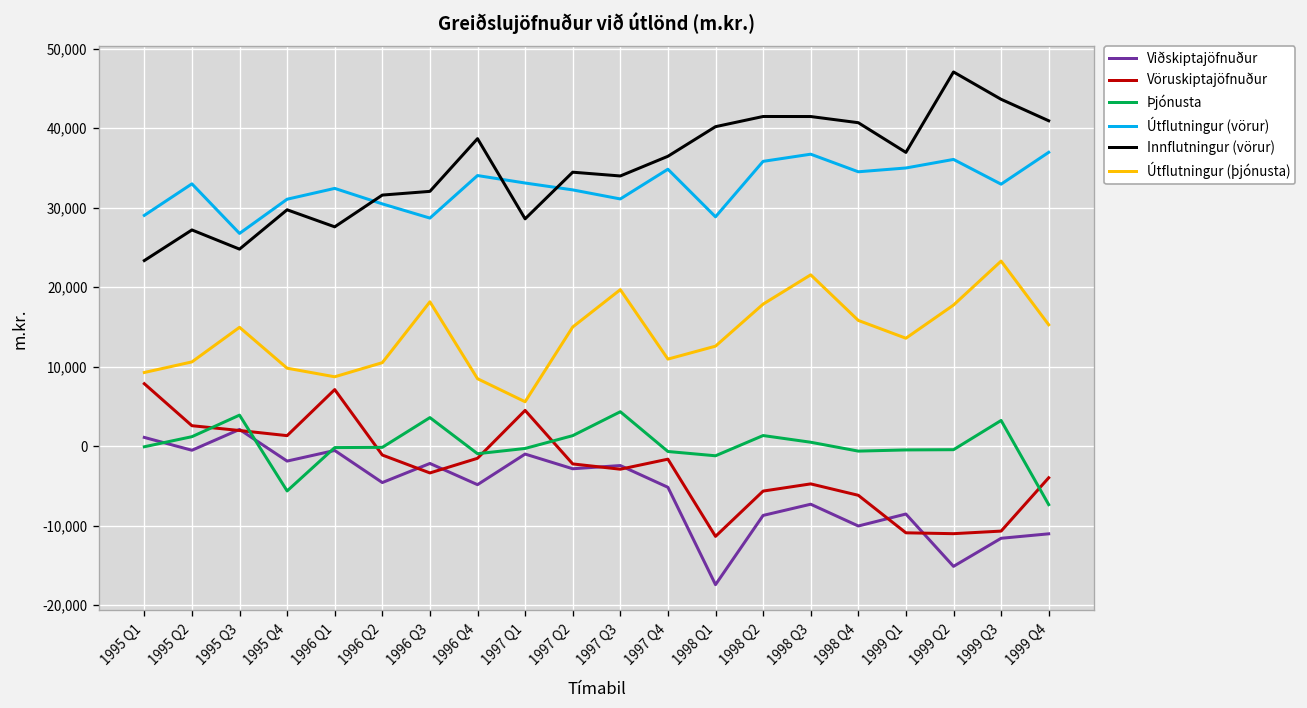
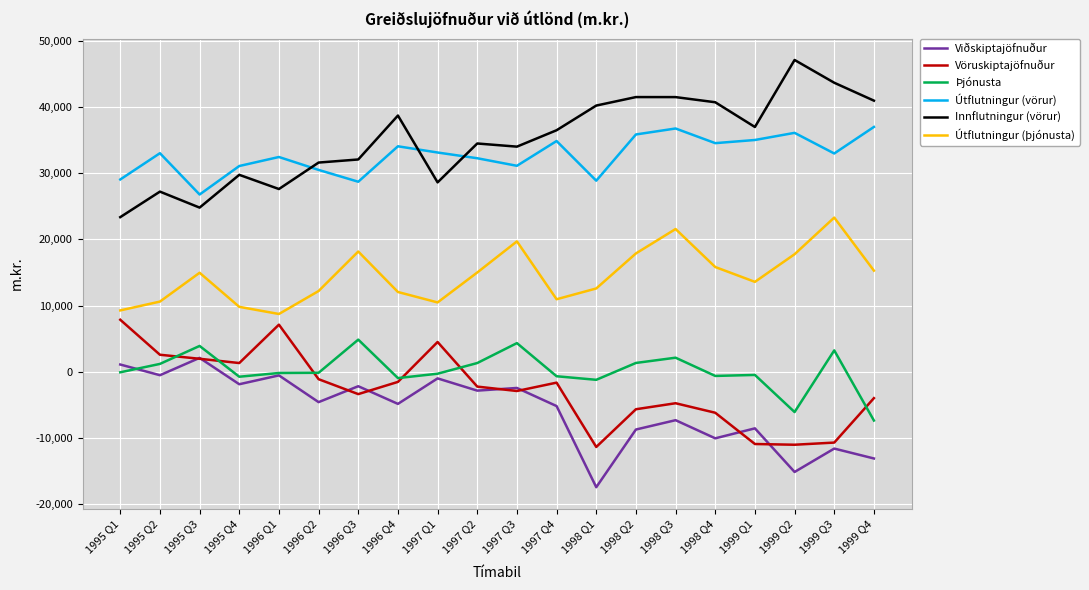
  {
    "Viðskiptajöfnuður": {
      "1995 Q1": "1,000",
      "1995 Q2": "-1,000",
      "1995 Q4": "-2,000",
      "1996 Q2": "-5,000",
      "1996 Q3": "-2,000",
      "1996 Q4": "-5,000",
      "1997 Q1": "-1,000",
      "1997 Q2": "-3,000",
      "1997 Q3": "-2,000",
      "1997 Q4": "-5,000",
      "1998 Q1": "-17,000",
      "1998 Q2": "-9,000",
      "1998 Q3": "-7,000",
      "1998 Q4": "-10,000",
      "1999 Q1": "-9,000",
      "1999 Q2": "-15,000",
      "1999 Q3": "-12,000",
-     "1999 Q4": "-11,000"
+     "1999 Q4": "-13,000"
    },
    "Vöruskiptajöfnuður": {
      "1995 Q1": "8,000",
      "1995 Q2": "3,000",
      "1995 Q4": "1,000",
      "1996 Q1": "7,000",
      "1996 Q2": "-1,000",
      "1996 Q3": "-3,000",
      "1996 Q4": "-2,000",
      "1997 Q1": "5,000",
      "1997 Q2": "-2,000",
      "1997 Q3": "-3,000",
      "1997 Q4": "-2,000",
      "1998 Q1": "-11,000",
      "1998 Q2": "-6,000",
      "1998 Q3": "-5,000",
      "1998 Q4": "-6,000",
      "1999 Q1": "-11,000",
      "1999 Q2": "-11,000",
      "1999 Q3": "-11,000",
      "1999 Q4": "-4,000"
    },
    "Þjónusta": {
      "1995 Q1": "0",
      "1995 Q2": "1,000",
      "1995 Q3": "4,000",
-     "1995 Q4": "-6,000",
+     "1995 Q4": "-1,000",
      "1996 Q2": "0",
-     "1996 Q3": "4,000",
+     "1996 Q3": "5,000",
      "1996 Q4": "-1,000",
      "1997 Q1": "0",
      "1997 Q2": "1,000",
      "1997 Q3": "4,000",
      "1997 Q4": "-1,000",
      "1998 Q1": "-1,000",
      "1998 Q2": "1,000",
-     "1998 Q3": "1,000",
+     "1998 Q3": "2,000",
      "1998 Q4": "-1,000",
      "1999 Q1": "0",
-     "1999 Q2": "0",
+     "1999 Q2": "-6,000",
      "1999 Q3": "3,000",
      "1999 Q4": "-7,000"
    },
    "Útflutningur (vörur)": {
      "1995 Q1": "29,000",
      "1995 Q2": "33,000",
      "1995 Q3": "27,000",
      "1995 Q4": "31,000",
      "1996 Q1": "32,000",
      "1996 Q2": "30,000",
      "1996 Q3": "29,000",
      "1996 Q4": "34,000",
      "1997 Q1": "33,000",
      "1997 Q2": "32,000",
      "1997 Q3": "31,000",
      "1997 Q4": "35,000",
      "1998 Q1": "29,000",
      "1998 Q2": "36,000",
      "1998 Q3": "37,000",
      "1998 Q4": "35,000",
      "1999 Q1": "35,000",
      "1999 Q2": "36,000",
      "1999 Q3": "33,000",
      "1999 Q4": "37,000"
    },
    "Innflutningur (vörur)": {
      "1995 Q1": "23,000",
      "1995 Q2": "27,000",
      "1995 Q3": "25,000",
      "1995 Q4": "30,000",
      "1996 Q1": "28,000",
      "1996 Q2": "32,000",
      "1996 Q3": "32,000",
      "1996 Q4": "39,000",
      "1997 Q1": "29,000",
      "1997 Q2": "34,000",
      "1997 Q3": "34,000",
      "1997 Q4": "36,000",
      "1998 Q1": "40,000",
      "1998 Q2": "41,000",
      "1998 Q3": "41,000",
      "1998 Q4": "41,000",
      "1999 Q1": "37,000",
      "1999 Q2": "47,000",
      "1999 Q3": "44,000",
      "1999 Q4": "41,000"
    },
    "Útflutningur (þjónusta)": {
      "1995 Q1": "9,000",
      "1995 Q2": "11,000",
      "1995 Q3": "15,000",
      "1995 Q4": "10,000",
      "1996 Q1": "9,000",
-     "1996 Q2": "11,000",
+     "1996 Q2": "12,000",
      "1996 Q3": "18,000",
-     "1996 Q4": "8,000",
-     "1997 Q1": "6,000",
+     "1996 Q4": "12,000",
+     "1997 Q1": "10,000",
      "1997 Q2": "15,000",
      "1997 Q3": "20,000",
      "1997 Q4": "11,000",
      "1998 Q1": "13,000",
      "1998 Q2": "18,000",
      "1998 Q3": "22,000",
      "1998 Q4": "16,000",
      "1999 Q1": "14,000",
      "1999 Q2": "18,000",
      "1999 Q3": "23,000",
      "1999 Q4": "15,000"
    }
  }
